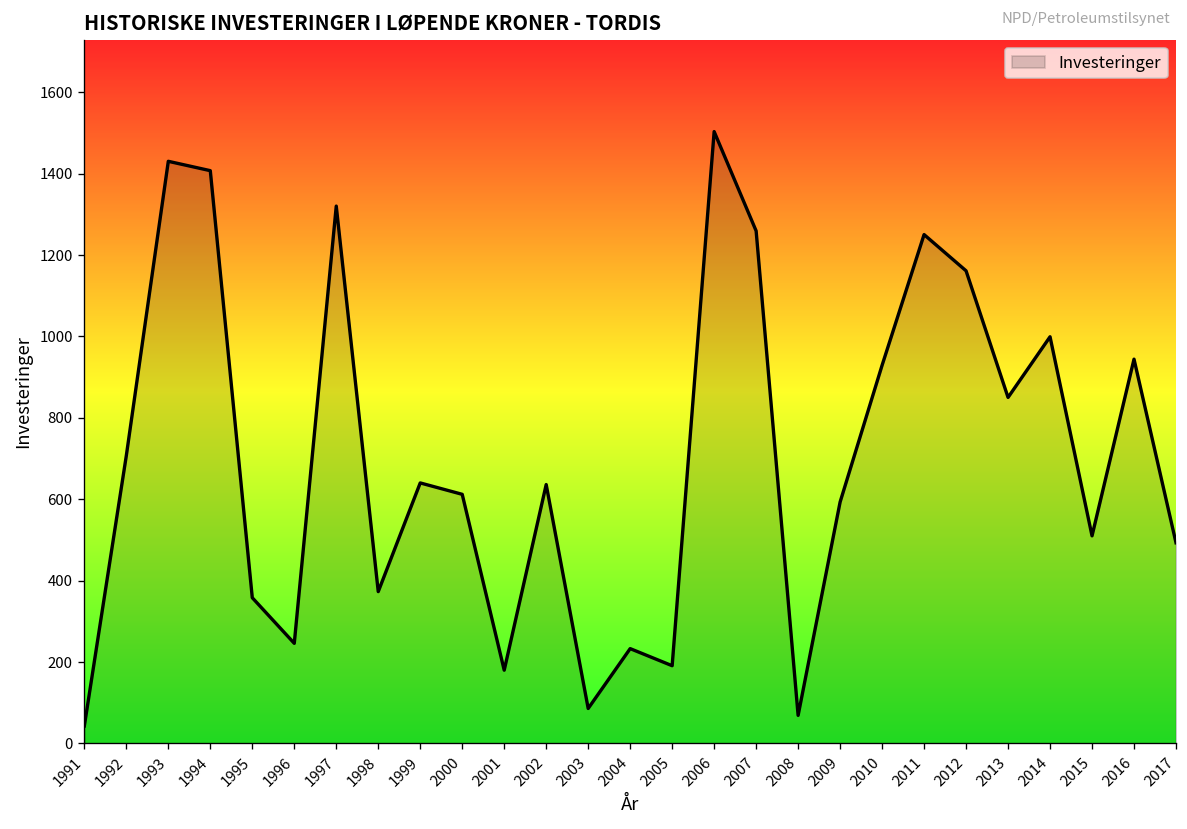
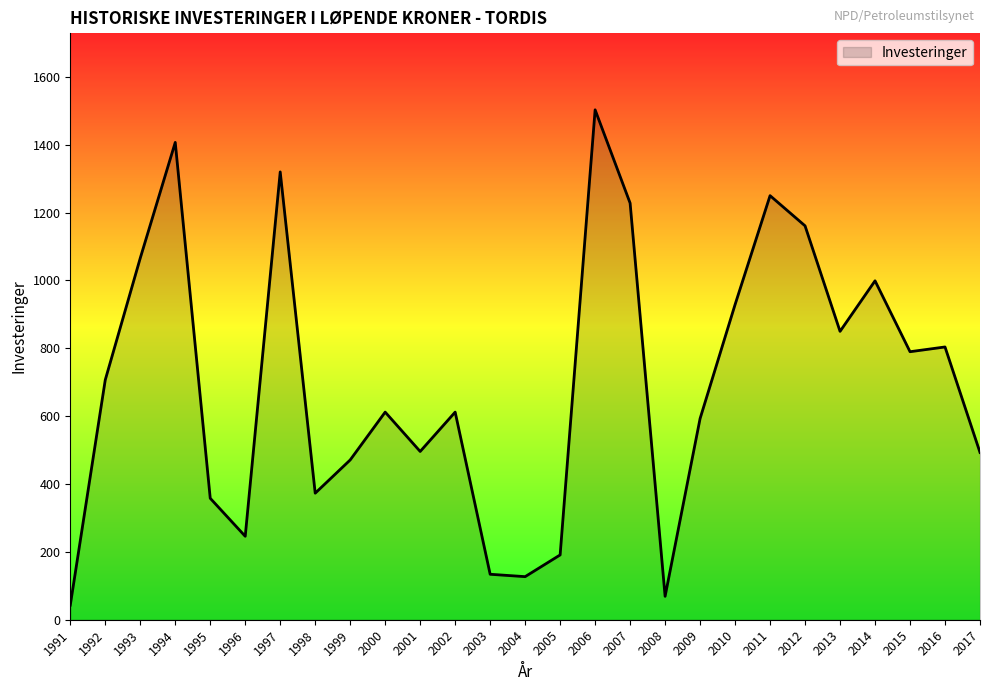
  {
    "1991": 40,
    "1992": 710,
-   "1993": 1430,
+   "1993": 1070,
    "1994": 1410,
    "1995": 360,
    "1996": 250,
    "1997": 1320,
    "1998": 370,
-   "1999": 640,
+   "1999": 470,
    "2000": 610,
-   "2001": 180,
-   "2002": 640,
-   "2003": 90,
-   "2004": 230,
+   "2001": 500,
+   "2002": 610,
+   "2003": 130,
+   "2004": 130,
    "2005": 190,
    "2006": 1500,
-   "2007": 1260,
+   "2007": 1230,
    "2008": 70,
    "2009": 590,
    "2010": 930,
    "2011": 1250,
    "2012": 1160,
    "2013": 850,
    "2014": 1000,
-   "2015": 510,
-   "2016": 940,
+   "2015": 790,
+   "2016": 800,
    "2017": 490
  }
